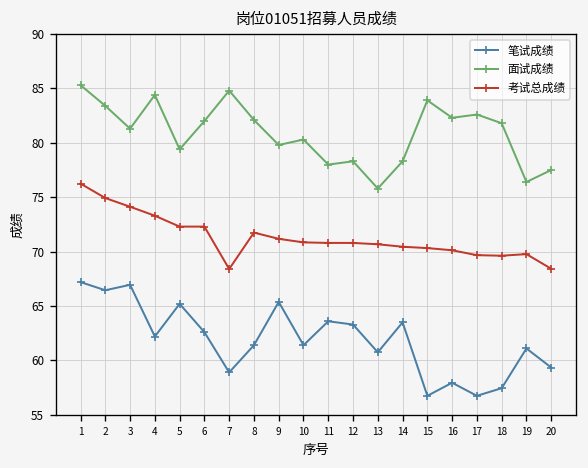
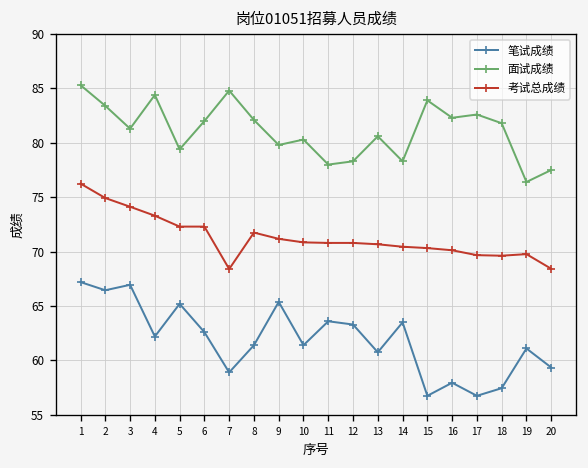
  {
    "笔试成绩": {
      "1": 67,
      "2": 66,
      "3": 67,
      "4": 62,
      "5": 65,
      "6": 63,
      "7": 59,
      "8": 61,
      "9": 65,
      "10": 61,
      "11": 64,
      "12": 63,
      "13": 61,
      "14": 64,
      "15": 57,
      "16": 58,
      "17": 57,
      "18": 57,
      "19": 61,
      "20": 59
    },
    "面试成绩": {
      "1": 85,
      "2": 83,
      "3": 81,
      "4": 84,
      "5": 79,
      "6": 82,
      "7": 85,
      "8": 82,
      "9": 80,
      "10": 80,
      "11": 78,
      "12": 78,
-     "13": 76,
+     "13": 81,
      "14": 78,
      "15": 84,
      "16": 82,
      "17": 83,
      "18": 82,
      "19": 76,
      "20": 78
    },
    "考试总成绩": {
      "1": 76,
      "2": 75,
      "3": 74,
      "4": 73,
      "5": 72,
      "6": 72,
      "7": 68,
      "8": 72,
      "9": 71,
      "10": 71,
      "11": 71,
      "12": 71,
      "13": 71,
      "14": 70,
      "15": 70,
      "16": 70,
      "17": 70,
      "18": 70,
      "19": 70,
      "20": 68
    }
  }
